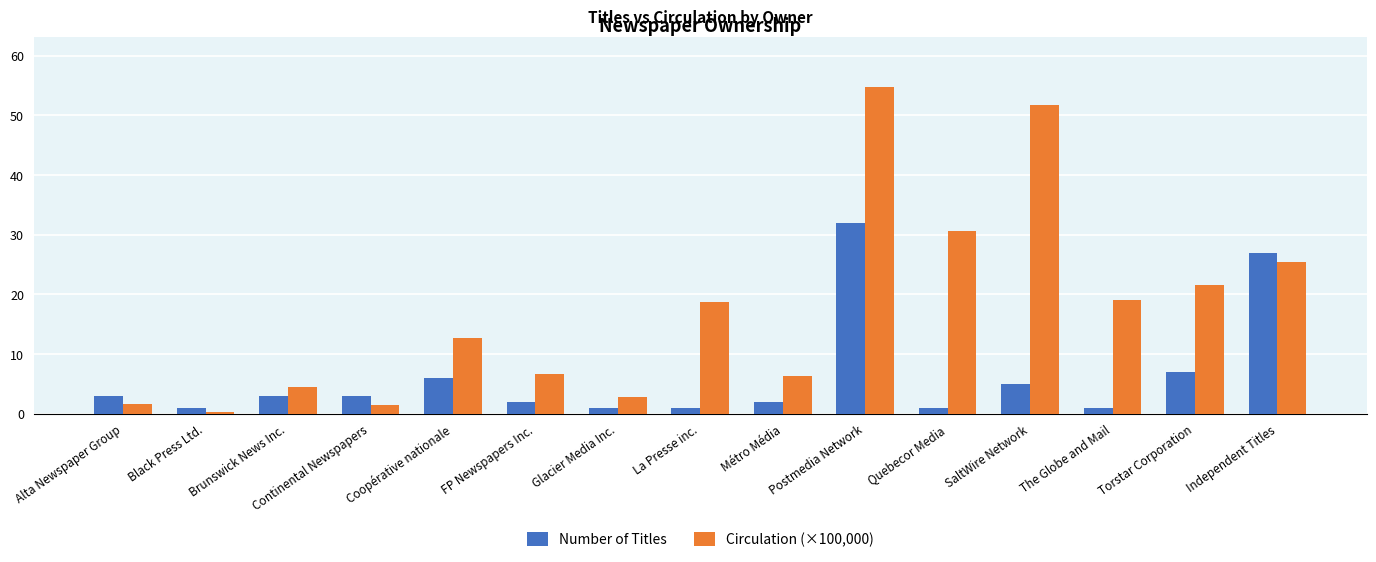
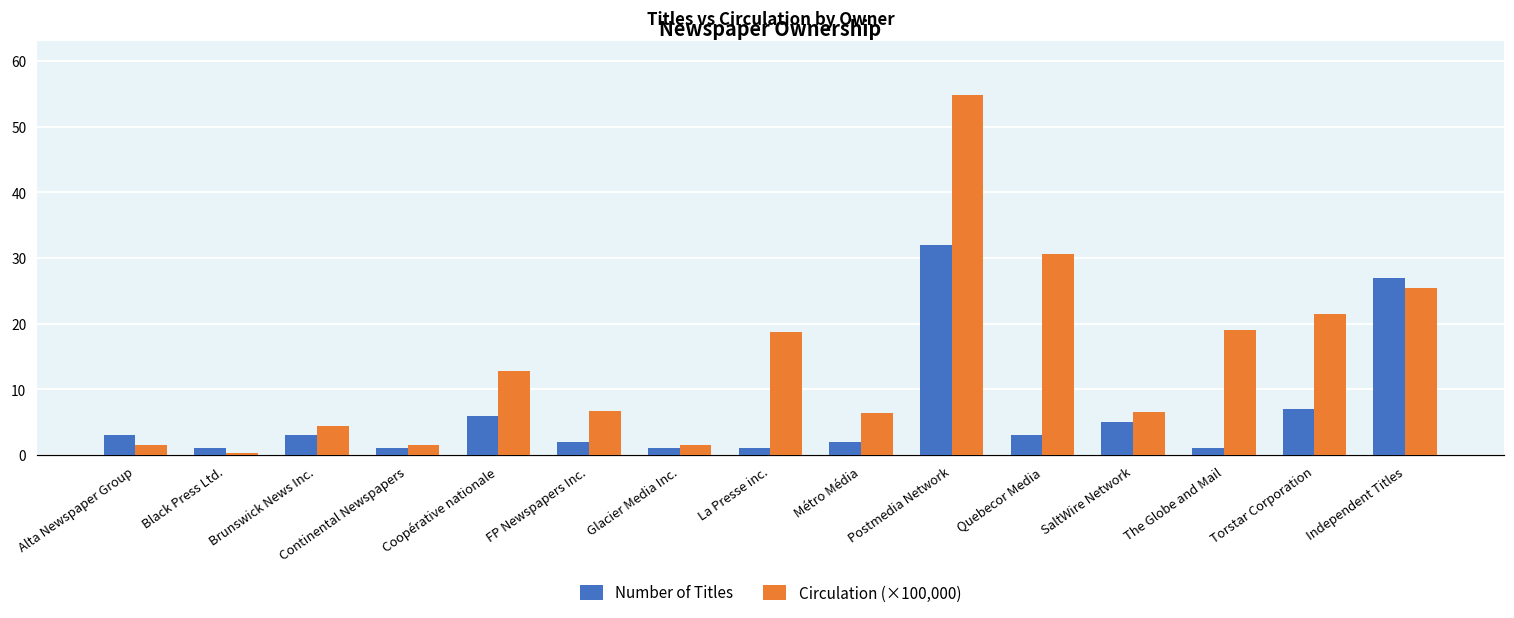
  {
    "Number of Titles": {
      "Alta Newspaper Group": 3,
      "Black Press Ltd.": 1,
      "Brunswick News Inc.": 3,
-     "Continental Newspapers": 3,
+     "Continental Newspapers": 1,
      "Coopérative nationale": 6,
      "FP Newspapers Inc.": 2,
      "Glacier Media Inc.": 1,
      "La Presse inc.": 1,
      "Métro Média": 2,
      "Postmedia Network": 32,
-     "Quebecor Media": 1,
+     "Quebecor Media": 3,
      "SaltWire Network": 5,
      "The Globe and Mail": 1,
      "Torstar Corporation": 7,
      "Independent Titles": 27
    },
    "Circulation (×100,000)": {
      "Alta Newspaper Group": 2,
      "Brunswick News Inc.": 4,
      "Continental Newspapers": 2,
      "Coopérative nationale": 13,
      "FP Newspapers Inc.": 7,
-     "Glacier Media Inc.": 3,
+     "Glacier Media Inc.": 1,
      "La Presse inc.": 19,
      "Métro Média": 6,
      "Postmedia Network": 55,
      "Quebecor Media": 31,
-     "SaltWire Network": 52,
+     "SaltWire Network": 7,
      "The Globe and Mail": 19,
      "Torstar Corporation": 22,
      "Independent Titles": 25
    }
  }
